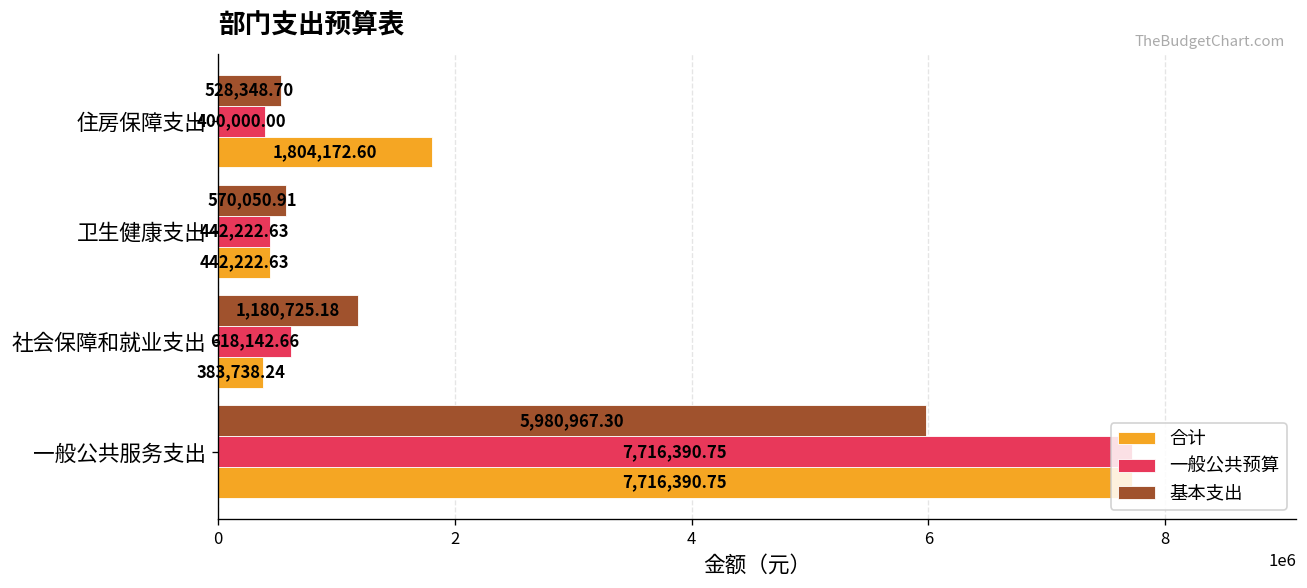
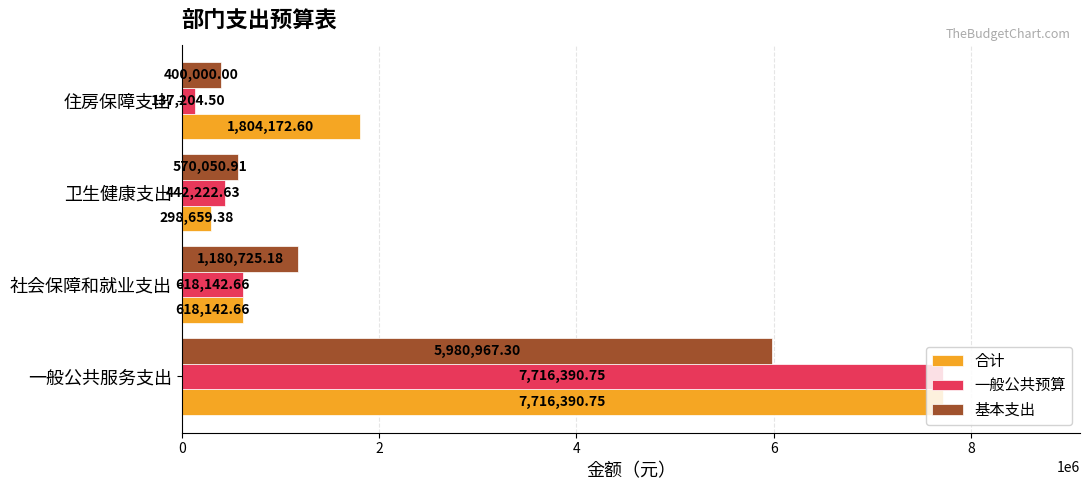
  {
    "合计": {
      "住房保障支出": "1,804,172.60",
-     "卫生健康支出": "442,222.63",
-     "社会保障和就业支出": "383,738.24"
+     "卫生健康支出": "298,659.38",
+     "社会保障和就业支出": "618,142.66"
    },
    "一般公共预算": {
-     "住房保障支出": "400,000.00",
+     "住房保障支出": "137,204.50",
      "卫生健康支出": "442,222.63",
      "社会保障和就业支出": "618,142.66"
    },
    "基本支出": {
-     "住房保障支出": "528,348.70",
+     "住房保障支出": "400,000.00",
      "卫生健康支出": "570,050.91",
      "社会保障和就业支出": "1,180,725.18",
      "一般公共服务支出": "5,980,967.30"
    }
  }
